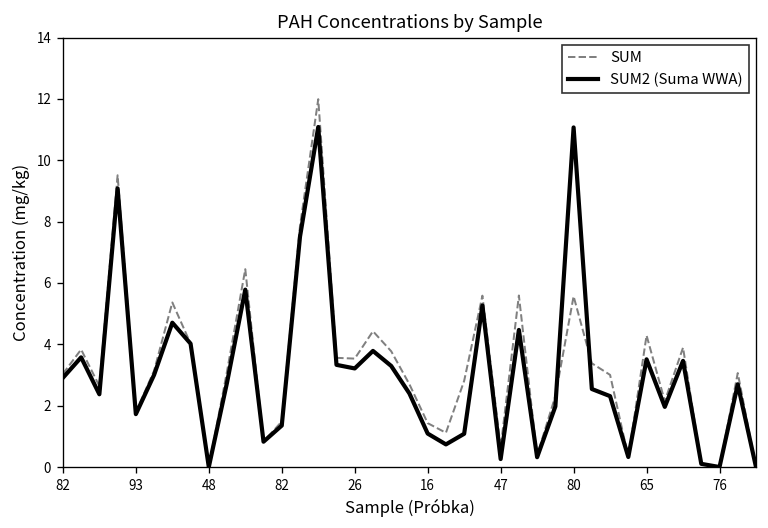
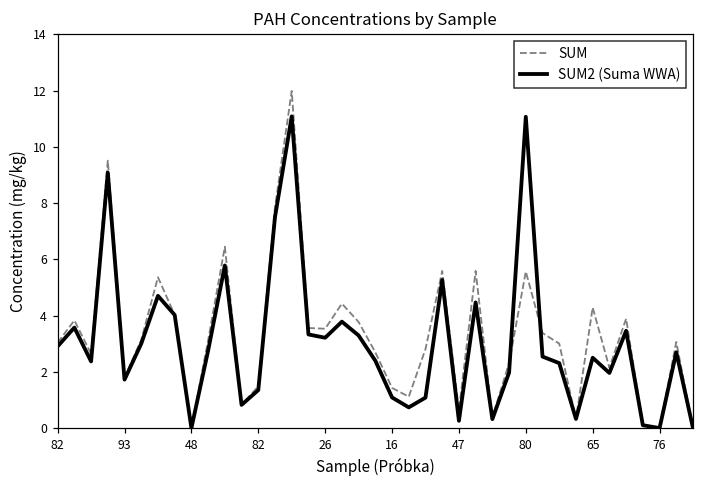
  {
    "SUM": {
      "16": 1.4,
      "47": 0.6,
      "80": 5.6,
      "65": 4.3
    },
    "SUM2 (Suma WWA)": {
      "16": 1.1,
      "47": 0.3,
      "80": 11.1,
-     "65": 3.5
+     "65": 2.5
    }
  }
